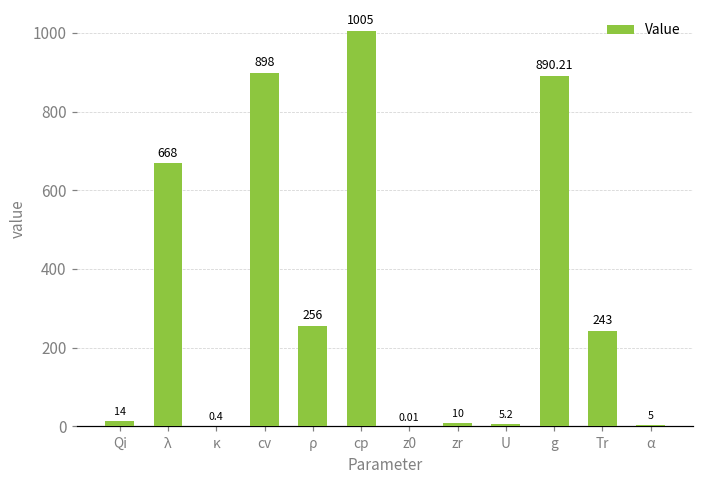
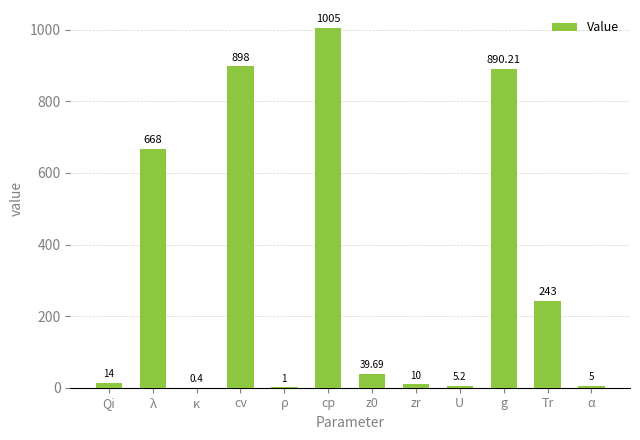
  {
    "Qi": 14,
    "λ": 668,
    "κ": 0.4,
    "cv": 898,
-   "ρ": 256,
+   "ρ": 1,
    "cp": 1005,
-   "z0": 0.01,
+   "z0": 39.69,
    "zr": 10,
    "U": 5.2,
    "g": 890.21,
    "Tr": 243,
    "α": 5
  }
